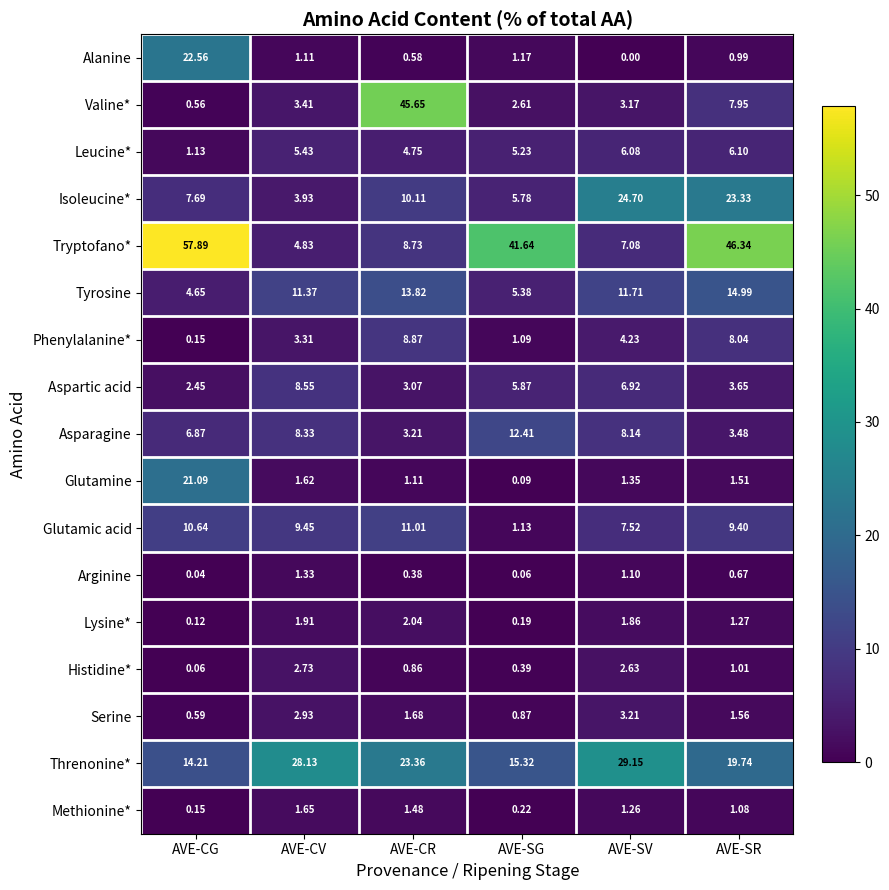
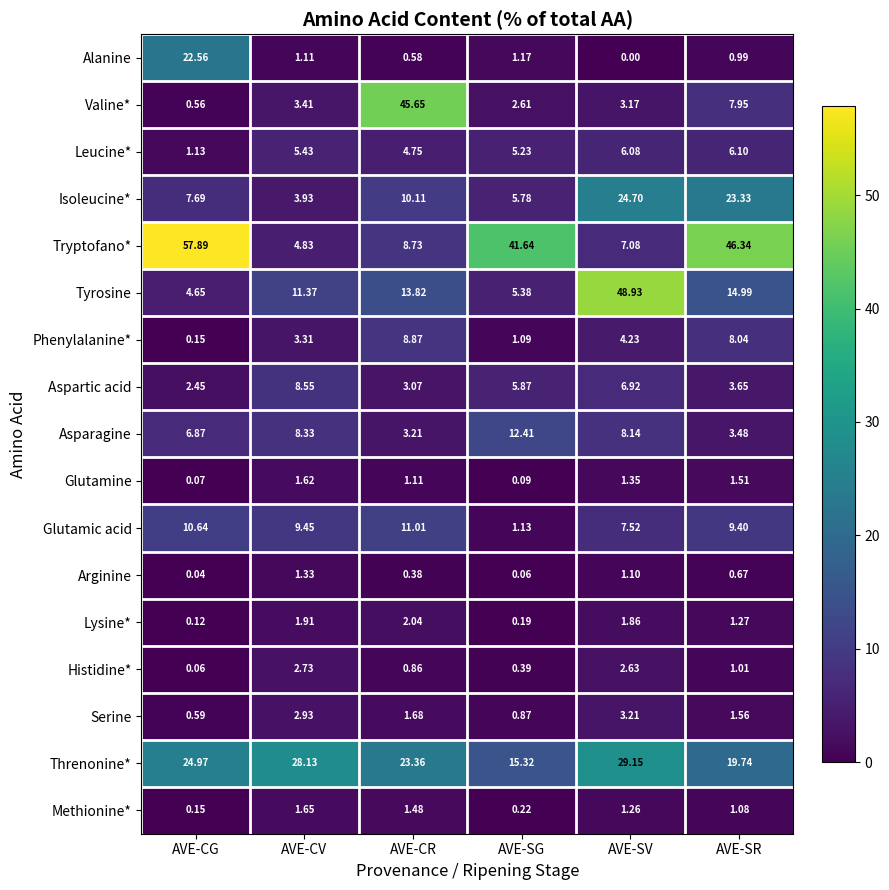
  {
    "Alanine": {
      "AVE-CG": 22.56,
      "AVE-CV": 1.11,
      "AVE-CR": 0.58,
      "AVE-SG": 1.17,
      "AVE-SV": 0.00,
      "AVE-SR": 0.99
    },
    "Valine*": {
      "AVE-CG": 0.56,
      "AVE-CV": 3.41,
      "AVE-CR": 45.65,
      "AVE-SG": 2.61,
      "AVE-SV": 3.17,
      "AVE-SR": 7.95
    },
    "Leucine*": {
      "AVE-CG": 1.13,
      "AVE-CV": 5.43,
      "AVE-CR": 4.75,
      "AVE-SG": 5.23,
      "AVE-SV": 6.08,
      "AVE-SR": 6.10
    },
    "Isoleucine*": {
      "AVE-CG": 7.69,
      "AVE-CV": 3.93,
      "AVE-CR": 10.11,
      "AVE-SG": 5.78,
      "AVE-SV": 24.70,
      "AVE-SR": 23.33
    },
    "Tryptofano*": {
      "AVE-CG": 57.89,
      "AVE-CV": 4.83,
      "AVE-CR": 8.73,
      "AVE-SG": 41.64,
      "AVE-SV": 7.08,
      "AVE-SR": 46.34
    },
    "Tyrosine": {
      "AVE-CG": 4.65,
      "AVE-CV": 11.37,
      "AVE-CR": 13.82,
      "AVE-SG": 5.38,
-     "AVE-SV": 11.71,
+     "AVE-SV": 48.93,
      "AVE-SR": 14.99
    },
    "Phenylalanine*": {
      "AVE-CG": 0.15,
      "AVE-CV": 3.31,
      "AVE-CR": 8.87,
      "AVE-SG": 1.09,
      "AVE-SV": 4.23,
      "AVE-SR": 8.04
    },
    "Aspartic acid": {
      "AVE-CG": 2.45,
      "AVE-CV": 8.55,
      "AVE-CR": 3.07,
      "AVE-SG": 5.87,
      "AVE-SV": 6.92,
      "AVE-SR": 3.65
    },
    "Asparagine": {
      "AVE-CG": 6.87,
      "AVE-CV": 8.33,
      "AVE-CR": 3.21,
      "AVE-SG": 12.41,
      "AVE-SV": 8.14,
      "AVE-SR": 3.48
    },
    "Glutamine": {
-     "AVE-CG": 21.09,
+     "AVE-CG": 0.07,
      "AVE-CV": 1.62,
      "AVE-CR": 1.11,
      "AVE-SG": 0.09,
      "AVE-SV": 1.35,
      "AVE-SR": 1.51
    },
    "Glutamic acid": {
      "AVE-CG": 10.64,
      "AVE-CV": 9.45,
      "AVE-CR": 11.01,
      "AVE-SG": 1.13,
      "AVE-SV": 7.52,
      "AVE-SR": 9.40
    },
    "Arginine": {
      "AVE-CG": 0.04,
      "AVE-CV": 1.33,
      "AVE-CR": 0.38,
      "AVE-SG": 0.06,
      "AVE-SV": 1.10,
      "AVE-SR": 0.67
    },
    "Lysine*": {
      "AVE-CG": 0.12,
      "AVE-CV": 1.91,
      "AVE-CR": 2.04,
      "AVE-SG": 0.19,
      "AVE-SV": 1.86,
      "AVE-SR": 1.27
    },
    "Histidine*": {
      "AVE-CG": 0.06,
      "AVE-CV": 2.73,
      "AVE-CR": 0.86,
      "AVE-SG": 0.39,
      "AVE-SV": 2.63,
      "AVE-SR": 1.01
    },
    "Serine": {
      "AVE-CG": 0.59,
      "AVE-CV": 2.93,
      "AVE-CR": 1.68,
      "AVE-SG": 0.87,
      "AVE-SV": 3.21,
      "AVE-SR": 1.56
    },
    "Threnonine*": {
-     "AVE-CG": 14.21,
+     "AVE-CG": 24.97,
      "AVE-CV": 28.13,
      "AVE-CR": 23.36,
      "AVE-SG": 15.32,
      "AVE-SV": 29.15,
      "AVE-SR": 19.74
    },
    "Methionine*": {
      "AVE-CG": 0.15,
      "AVE-CV": 1.65,
      "AVE-CR": 1.48,
      "AVE-SG": 0.22,
      "AVE-SV": 1.26,
      "AVE-SR": 1.08
    }
  }
